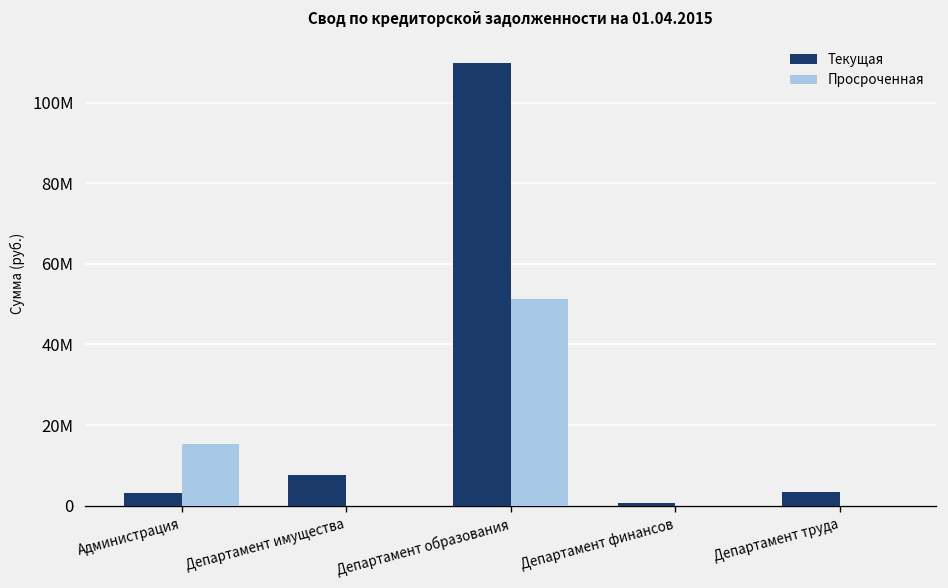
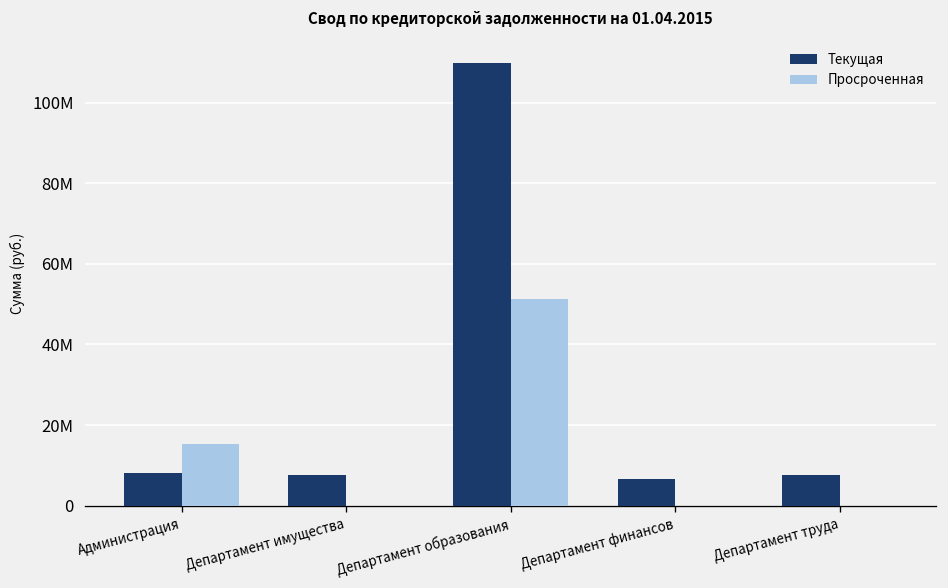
  {
    "Текущая": {
-     "Администрация": 3000000,
+     "Администрация": 8000000,
      "Департамент имущества": 8000000,
      "Департамент образования": 110000000,
-     "Департамент финансов": 1000000,
-     "Департамент труда": 3000000
+     "Департамент финансов": 7000000,
+     "Департамент труда": 7000000
    },
    "Просроченная": {
      "Администрация": 15000000,
      "Департамент имущества": 0,
      "Департамент образования": 51000000,
      "Департамент финансов": 0,
      "Департамент труда": 0
    }
  }
